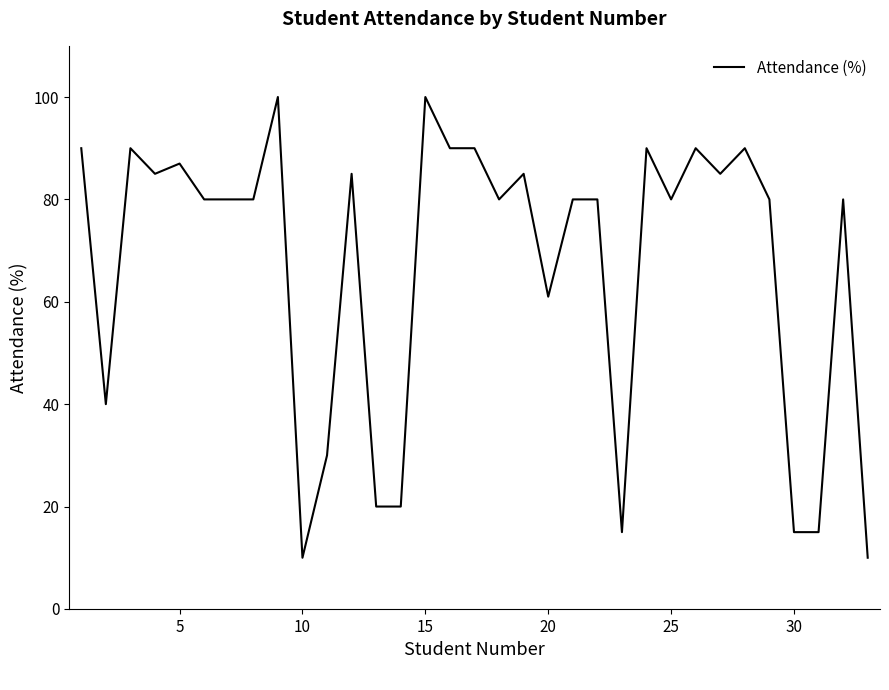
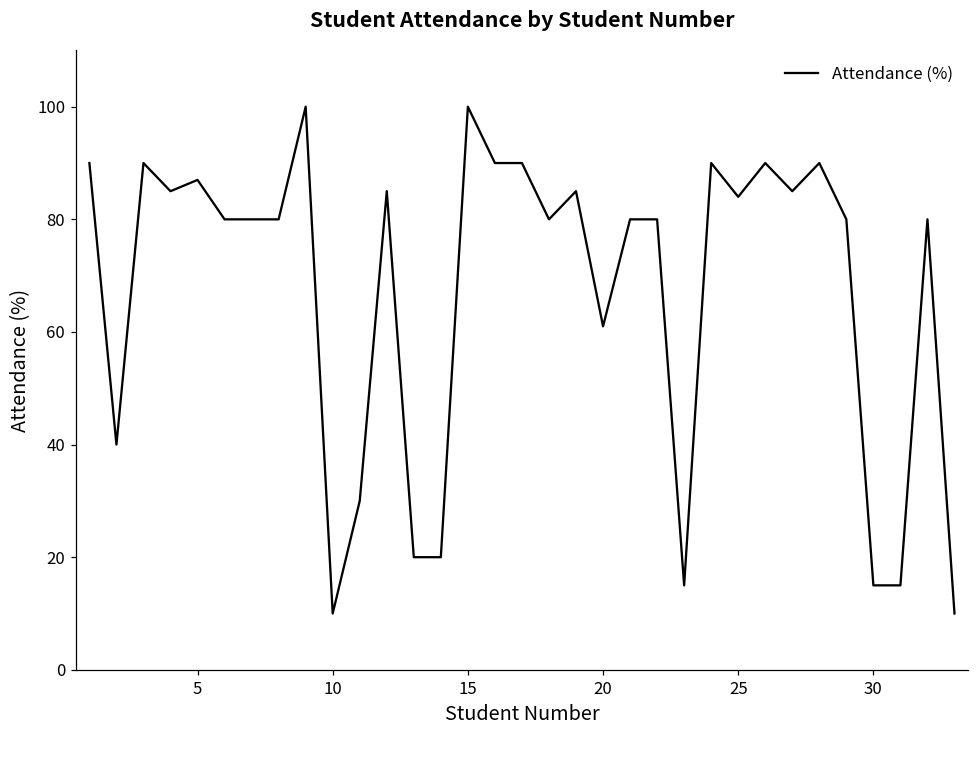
  {
    "5": 87,
    "10": 10,
    "15": 100,
    "20": 61,
-   "25": 80,
+   "25": 84,
    "30": 15
  }
